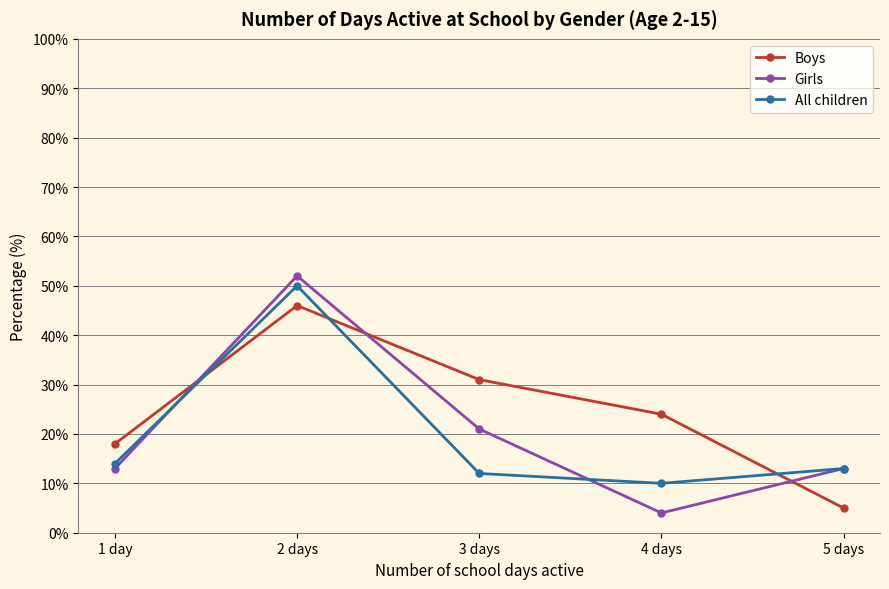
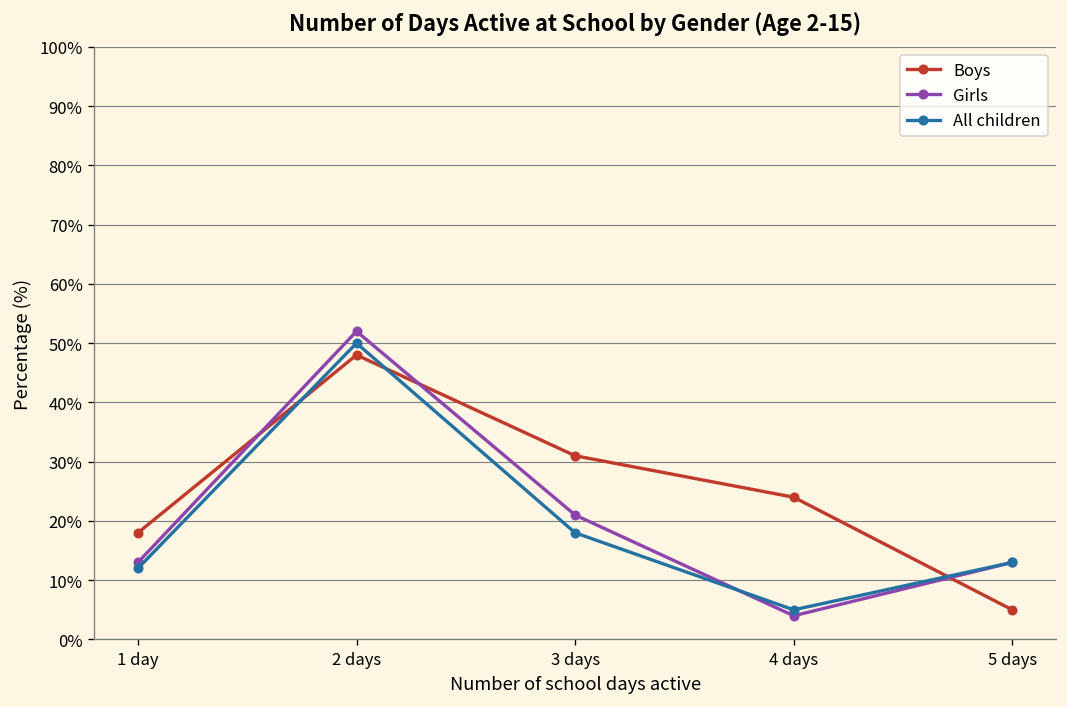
  {
    "Boys": {
      "1 day": "18%",
-     "2 days": "46%",
+     "2 days": "48%",
      "3 days": "31%",
      "4 days": "24%",
      "5 days": "5%"
    },
    "Girls": {
      "1 day": "13%",
      "2 days": "52%",
      "3 days": "21%",
      "4 days": "4%"
    },
    "All children": {
-     "1 day": "14%",
+     "1 day": "12%",
      "2 days": "50%",
-     "3 days": "12%",
-     "4 days": "10%"
+     "3 days": "18%",
+     "4 days": "5%"
    }
  }
